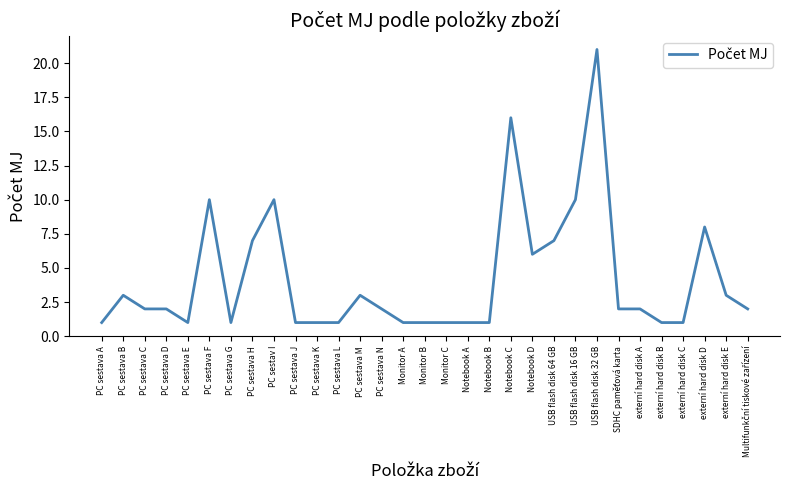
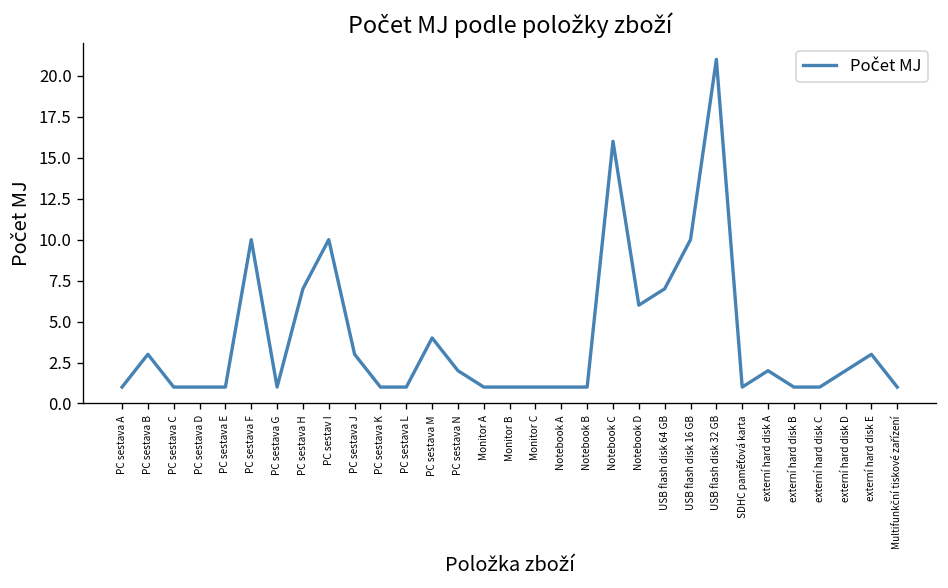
  {
    "PC sestava A": 1,
    "PC sestava B": 3,
-   "PC sestava C": 2,
-   "PC sestava D": 2,
+   "PC sestava C": 1,
+   "PC sestava D": 1,
    "PC sestava E": 1,
    "PC sestava F": 10,
    "PC sestava G": 1,
    "PC sestava H": 7,
    "PC sestav I": 10,
-   "PC sestava J": 1,
+   "PC sestava J": 3,
    "PC sestava K": 1,
    "PC sestava L": 1,
-   "PC sestava M": 3,
+   "PC sestava M": 4,
    "PC sestava N": 2,
    "Monitor A": 1,
    "Monitor B": 1,
    "Monitor C": 1,
    "Notebook A": 1,
    "Notebook B": 1,
    "Notebook C": 16,
    "Notebook D": 6,
    "USB flash disk 64 GB": 7,
    "USB flash disk 16 GB": 10,
    "USB flash disk 32 GB": 21,
-   "SDHC paměťová karta": 2,
+   "SDHC paměťová karta": 1,
    "externí hard disk A": 2,
    "externí hard disk B": 1,
    "externí hard disk C": 1,
-   "externí hard disk D": 8,
+   "externí hard disk D": 2,
    "externí hard disk E": 3,
-   "Multifunkční tiskové zařízení": 2
+   "Multifunkční tiskové zařízení": 1
  }
